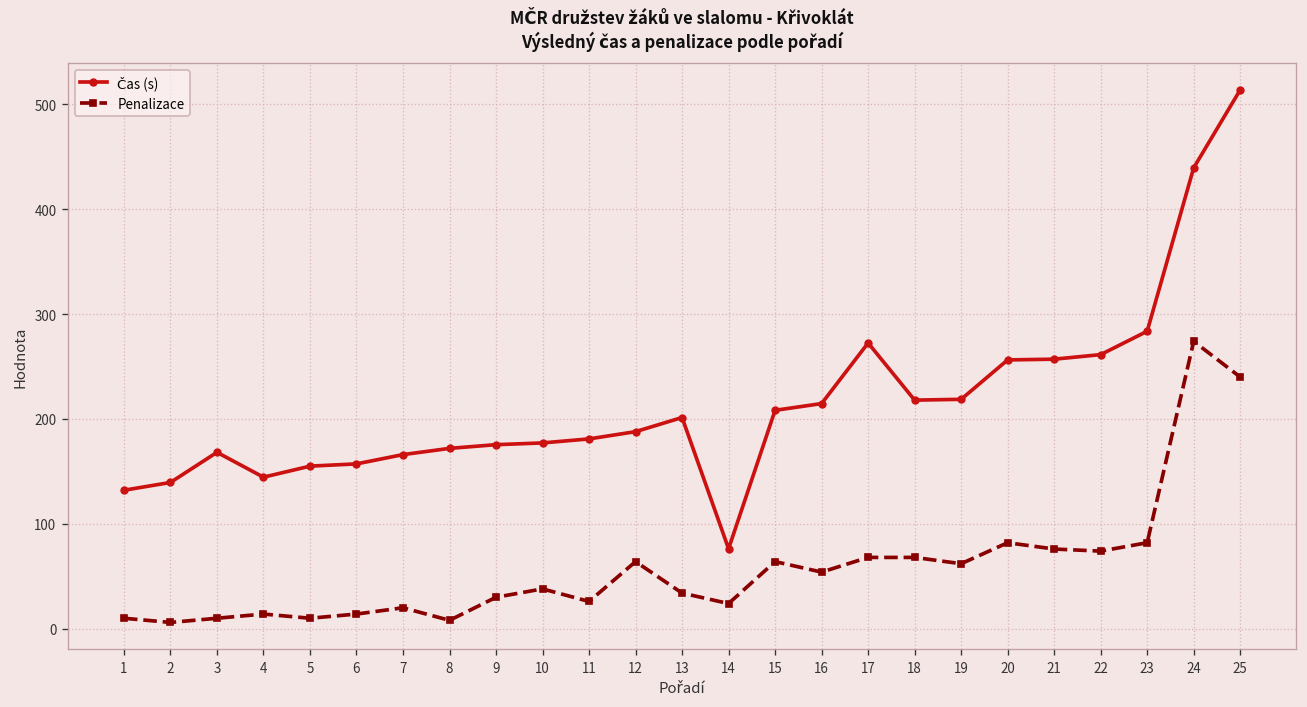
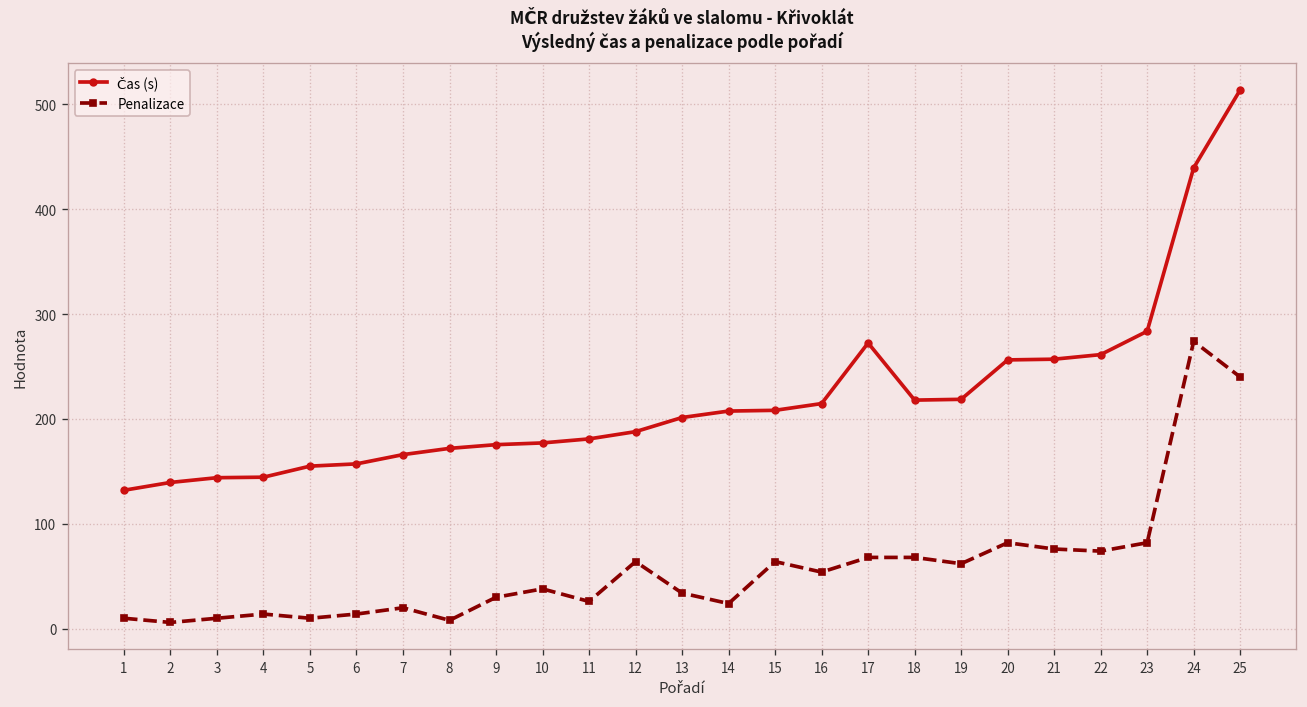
  {
    "Čas (s)": {
      "1": 130,
      "2": 140,
-     "3": 170,
+     "3": 140,
      "4": 140,
      "5": 160,
      "6": 160,
      "7": 170,
      "8": 170,
      "9": 180,
      "10": 180,
      "11": 180,
      "12": 190,
      "13": 200,
-     "14": 80,
+     "14": 210,
      "15": 210,
      "16": 210,
      "17": 270,
      "18": 220,
      "19": 220,
      "20": 260,
      "21": 260,
      "22": 260,
      "23": 280,
      "24": 440,
      "25": 510
    },
    "Penalizace": {
      "1": 10,
      "2": 10,
      "3": 10,
      "4": 10,
      "5": 10,
      "6": 10,
      "7": 20,
      "8": 10,
      "9": 30,
      "10": 40,
      "11": 30,
      "12": 60,
      "13": 30,
      "14": 20,
      "15": 60,
      "16": 50,
      "17": 70,
      "18": 70,
      "19": 60,
      "20": 80,
      "21": 80,
      "22": 70,
      "23": 80,
      "24": 270,
      "25": 240
    }
  }
